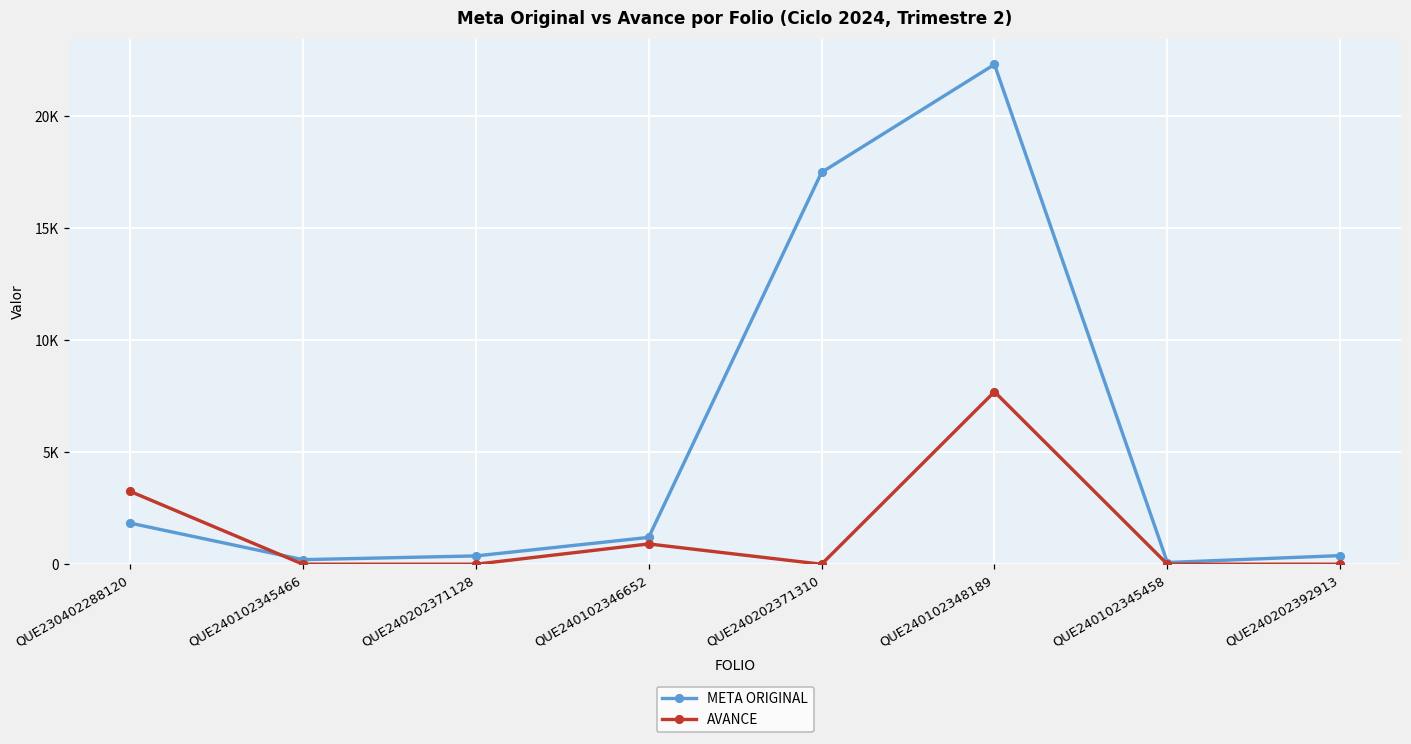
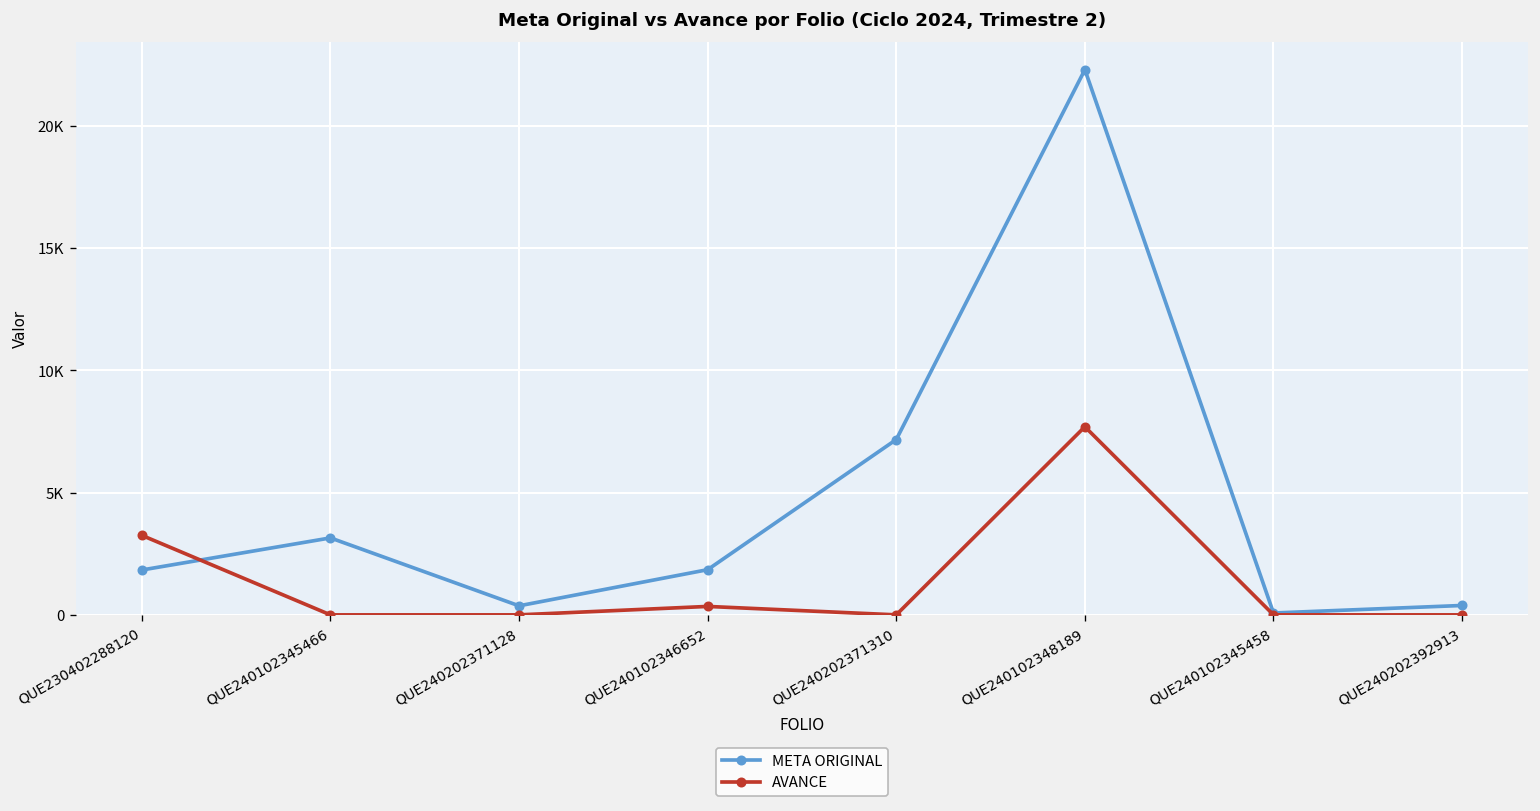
  {
    "META ORIGINAL": {
      "QUE230402288120": 1800,
-     "QUE240102345466": 200,
+     "QUE240102345466": 3100,
      "QUE240202371128": 400,
-     "QUE240102346652": 1200,
-     "QUE240202371310": 17500,
+     "QUE240102346652": 1800,
+     "QUE240202371310": 7200,
      "QUE240102348189": 22300,
      "QUE240202392913": 400
    },
    "AVANCE": {
      "QUE230402288120": 3300,
      "QUE240102345466": 0,
      "QUE240202371128": 0,
-     "QUE240102346652": 900,
+     "QUE240102346652": 300,
      "QUE240202371310": 0,
      "QUE240102348189": 7700,
      "QUE240202392913": 0
    }
  }
